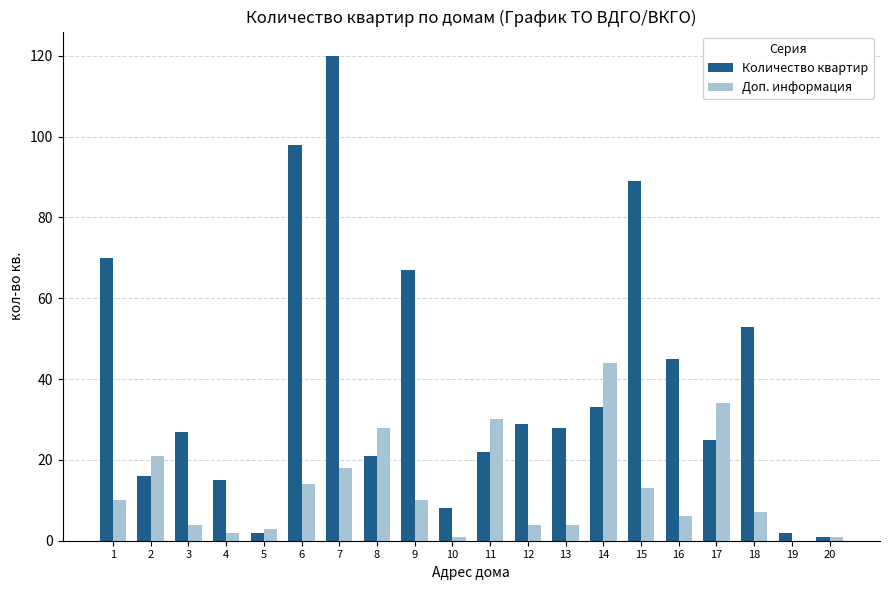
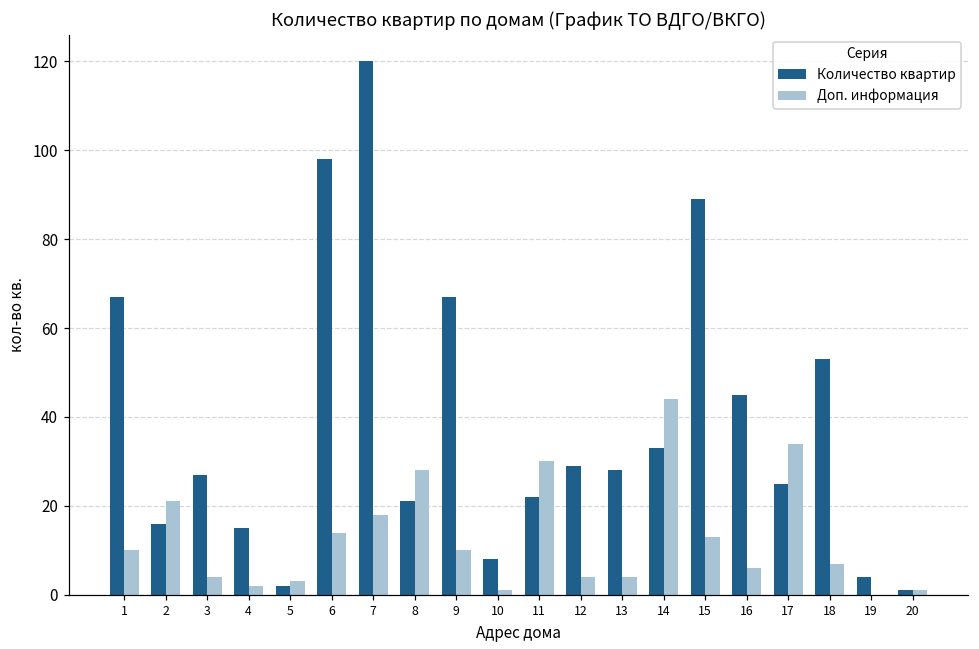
  {
    "Количество квартир": {
-     "1": 70,
+     "1": 67,
      "2": 16,
      "3": 27,
      "4": 15,
      "5": 2,
      "6": 98,
      "7": 120,
      "8": 21,
      "9": 67,
      "10": 8,
      "11": 22,
      "12": 29,
      "13": 28,
      "14": 33,
      "15": 89,
      "16": 45,
      "17": 25,
      "18": 53,
-     "19": 2,
+     "19": 4,
      "20": 1
    },
    "Доп. информация": {
      "1": 10,
      "2": 21,
      "3": 4,
      "4": 2,
      "5": 3,
      "6": 14,
      "7": 18,
      "8": 28,
      "9": 10,
      "10": 1,
      "11": 30,
      "12": 4,
      "13": 4,
      "14": 44,
      "15": 13,
      "16": 6,
      "17": 34,
      "18": 7,
      "19": 0,
      "20": 1
    }
  }
